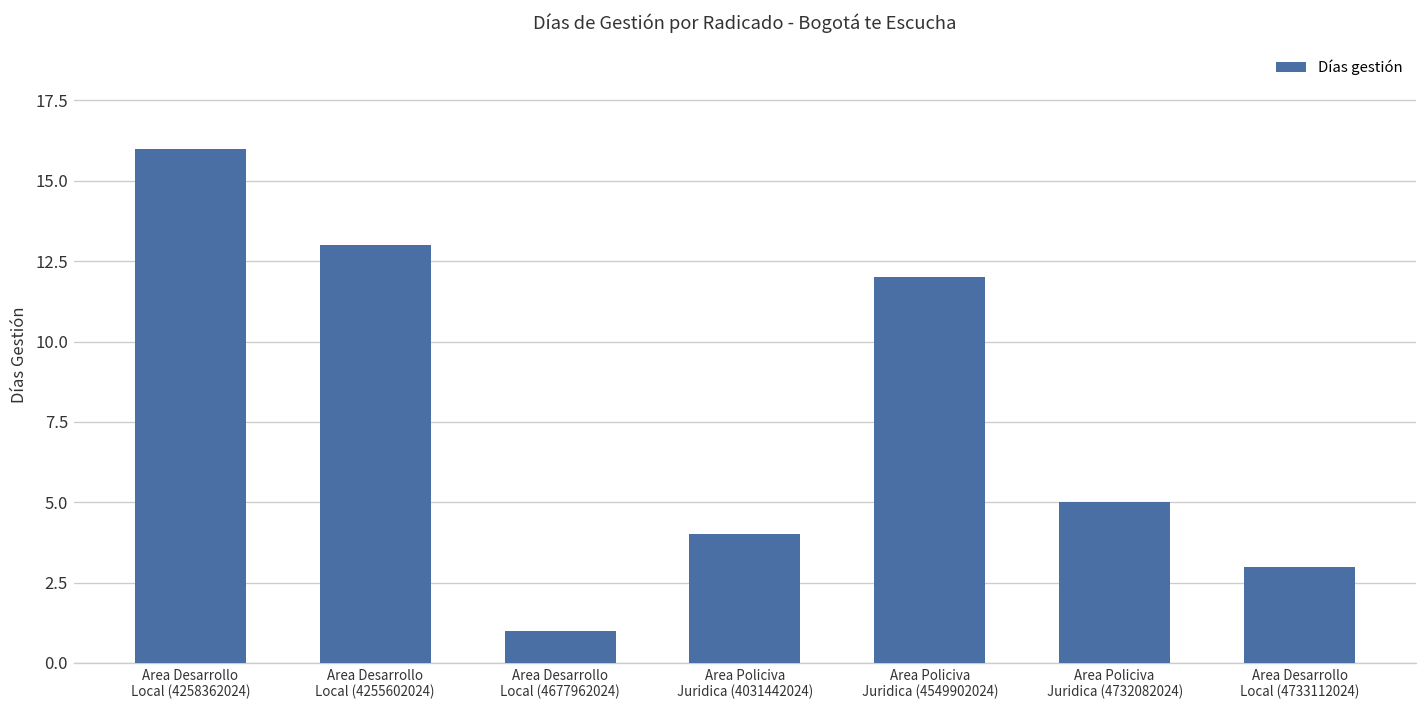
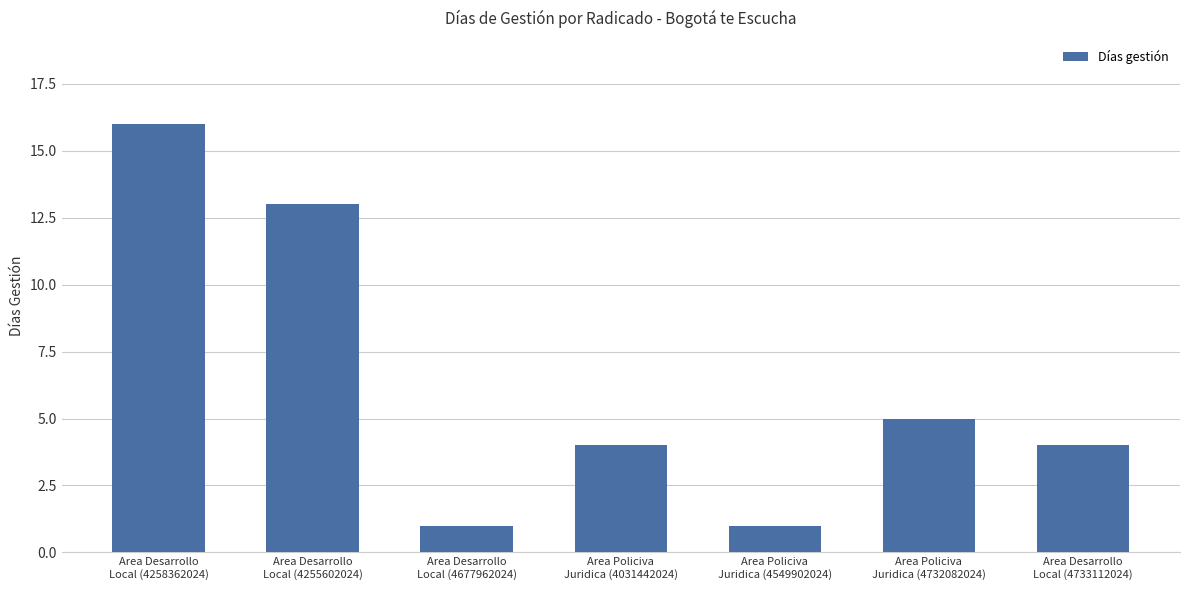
  {
    "Area Desarrollo Local (4258362024)": 16,
    "Area Desarrollo Local (4255602024)": 13,
    "Area Desarrollo Local (4677962024)": 1,
    "Area Policiva Juridica (4031442024)": 4,
-   "Area Policiva Juridica (4549902024)": 12,
+   "Area Policiva Juridica (4549902024)": 1,
    "Area Policiva Juridica (4732082024)": 5,
-   "Area Desarrollo Local (4733112024)": 3
+   "Area Desarrollo Local (4733112024)": 4
  }
